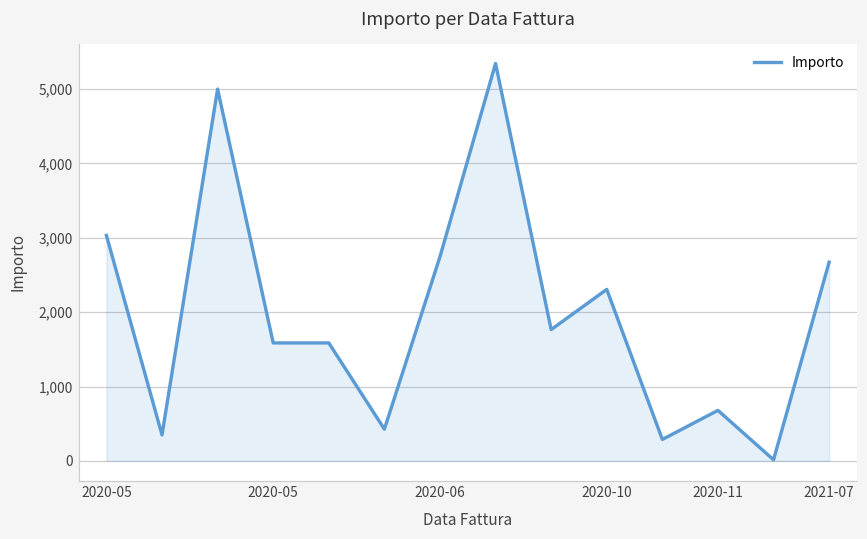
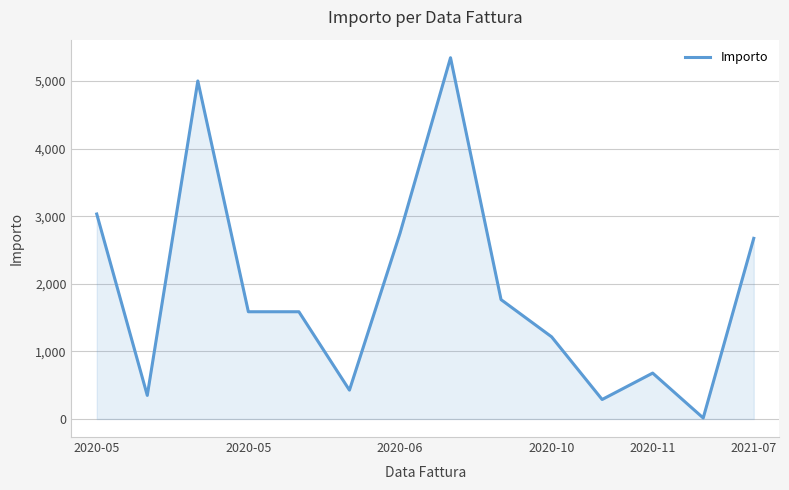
  {
    "2020-06": "2,700",
-   "2020-10": "2,300",
+   "2020-10": "1,200",
    "2020-11": "700",
    "2021-07": "2,700"
  }
